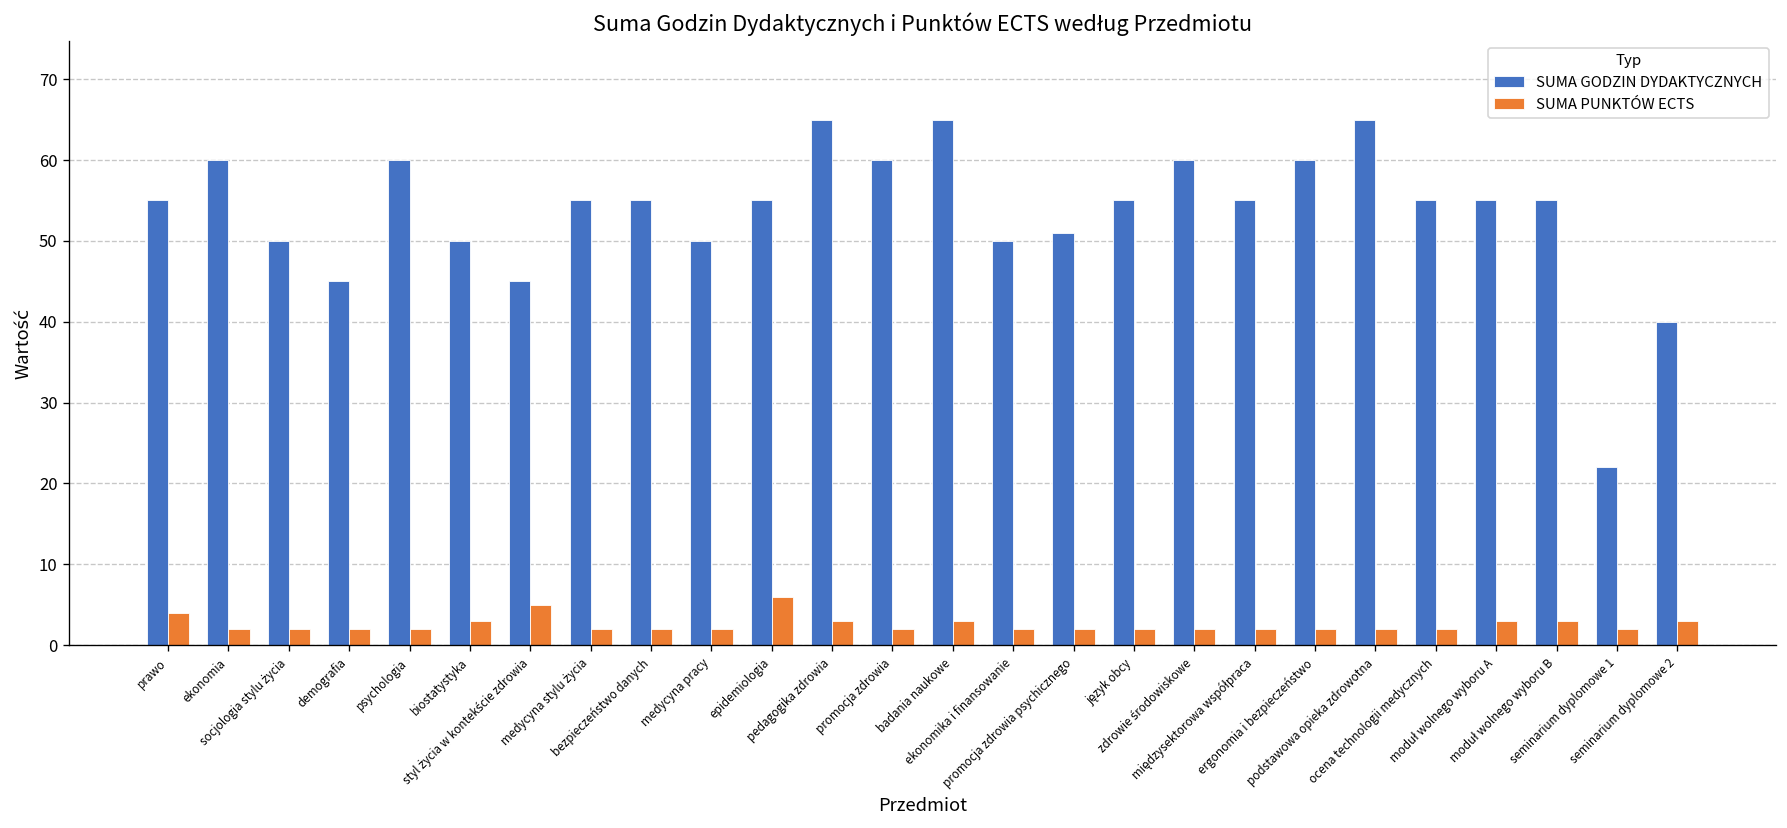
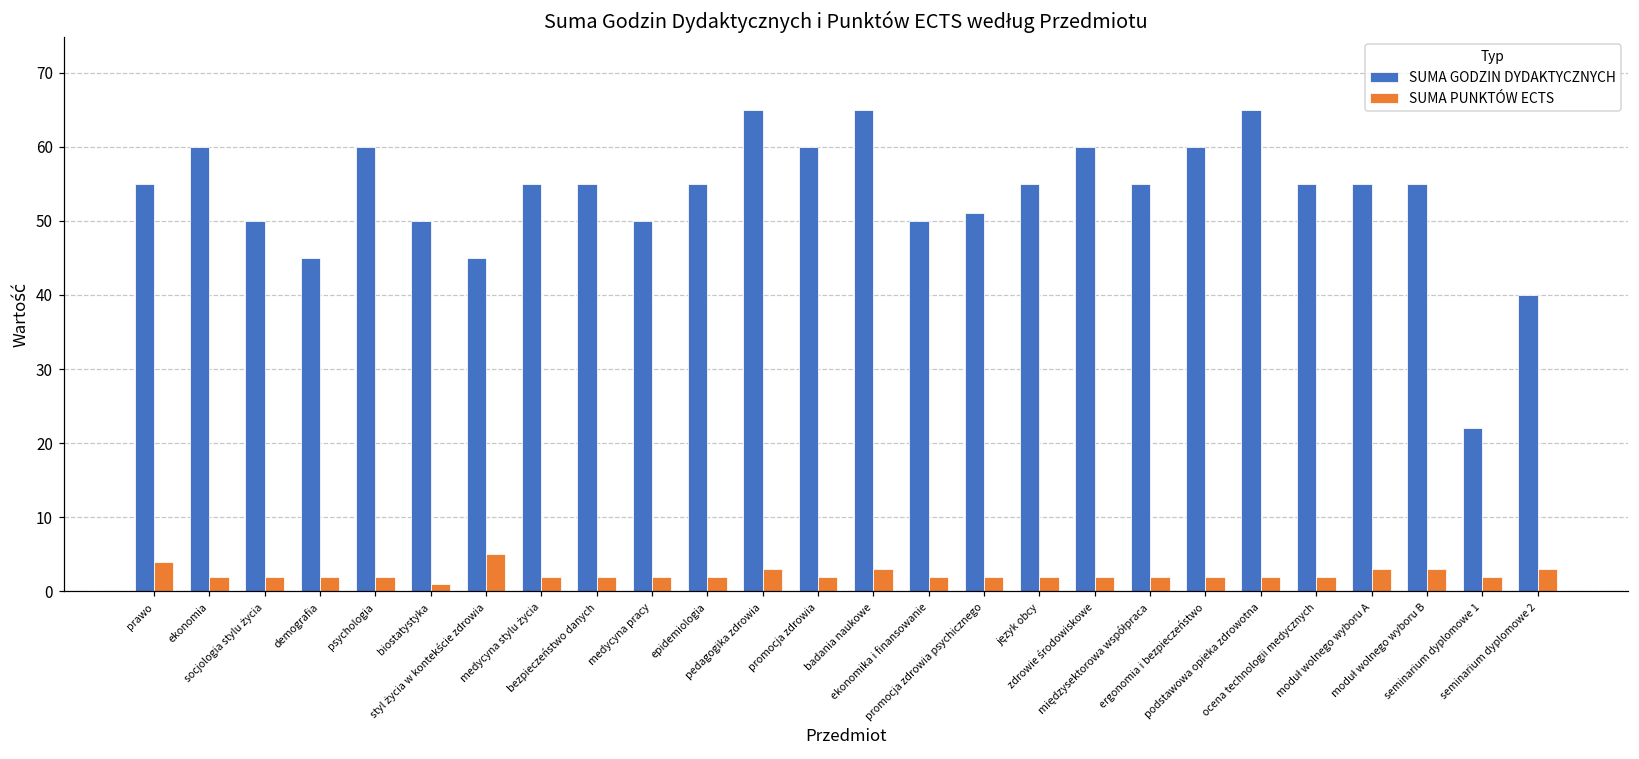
  {
    "SUMA GODZIN DYDAKTYCZNYCH": {
      "prawo": 55,
      "ekonomia": 60,
      "socjologia stylu życia": 50,
      "demografia": 45,
      "psychologia": 60,
      "biostatystyka": 50,
      "styl życia w kontekście zdrowia": 45,
      "medycyna stylu życia": 55,
      "bezpieczeństwo danych": 55,
      "medycyna pracy": 50,
      "epidemiologia": 55,
      "pedagogika zdrowia": 65,
      "promocja zdrowia": 60,
      "badania naukowe": 65,
      "ekonomika i finansowanie": 50,
      "promocja zdrowia psychicznego": 51,
      "język obcy": 55,
      "zdrowie środowiskowe": 60,
      "międzysektorowa współpraca": 55,
      "ergonomia i bezpieczeństwo": 60,
      "podstawowa opieka zdrowotna": 65,
      "ocena technologii medycznych": 55,
      "moduł wolnego wyboru A": 55,
      "moduł wolnego wyboru B": 55,
      "seminarium dyplomowe 1": 22,
      "seminarium dyplomowe 2": 40
    },
    "SUMA PUNKTÓW ECTS": {
      "prawo": 4,
      "ekonomia": 2,
      "socjologia stylu życia": 2,
      "demografia": 2,
      "psychologia": 2,
-     "biostatystyka": 3,
+     "biostatystyka": 1,
      "styl życia w kontekście zdrowia": 5,
      "medycyna stylu życia": 2,
      "bezpieczeństwo danych": 2,
      "medycyna pracy": 2,
-     "epidemiologia": 6,
+     "epidemiologia": 2,
      "pedagogika zdrowia": 3,
      "promocja zdrowia": 2,
      "badania naukowe": 3,
      "ekonomika i finansowanie": 2,
      "promocja zdrowia psychicznego": 2,
      "język obcy": 2,
      "zdrowie środowiskowe": 2,
      "międzysektorowa współpraca": 2,
      "ergonomia i bezpieczeństwo": 2,
      "podstawowa opieka zdrowotna": 2,
      "ocena technologii medycznych": 2,
      "moduł wolnego wyboru A": 3,
      "moduł wolnego wyboru B": 3,
      "seminarium dyplomowe 1": 2,
      "seminarium dyplomowe 2": 3
    }
  }
